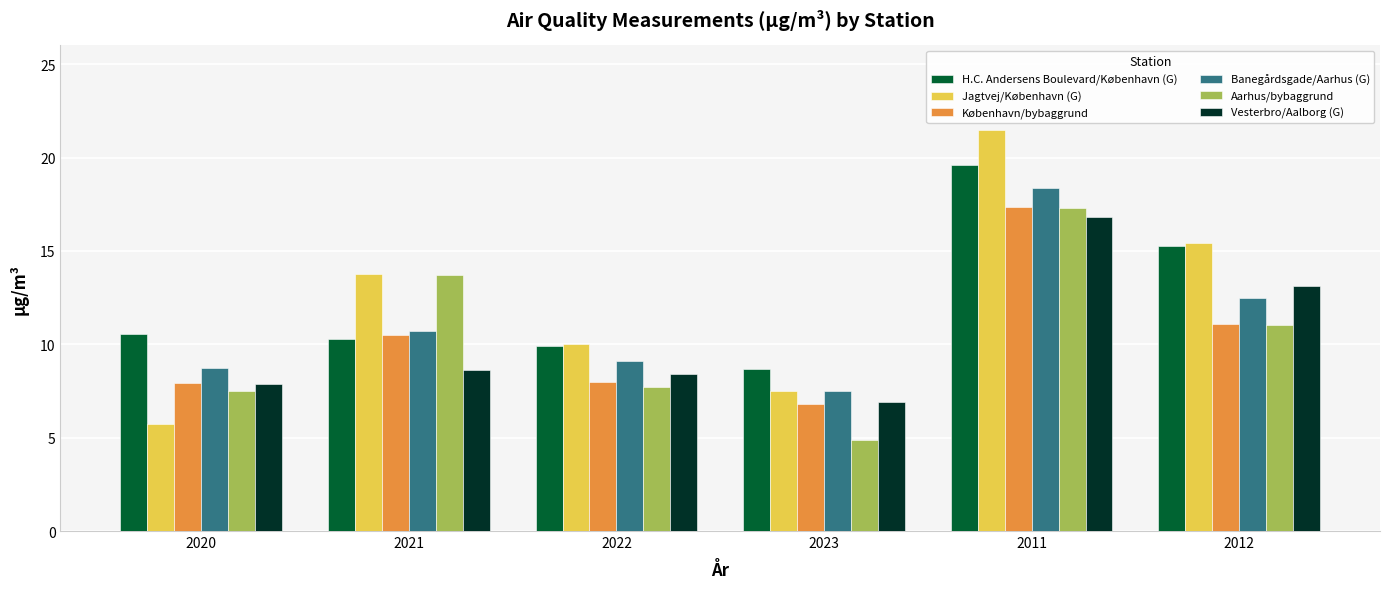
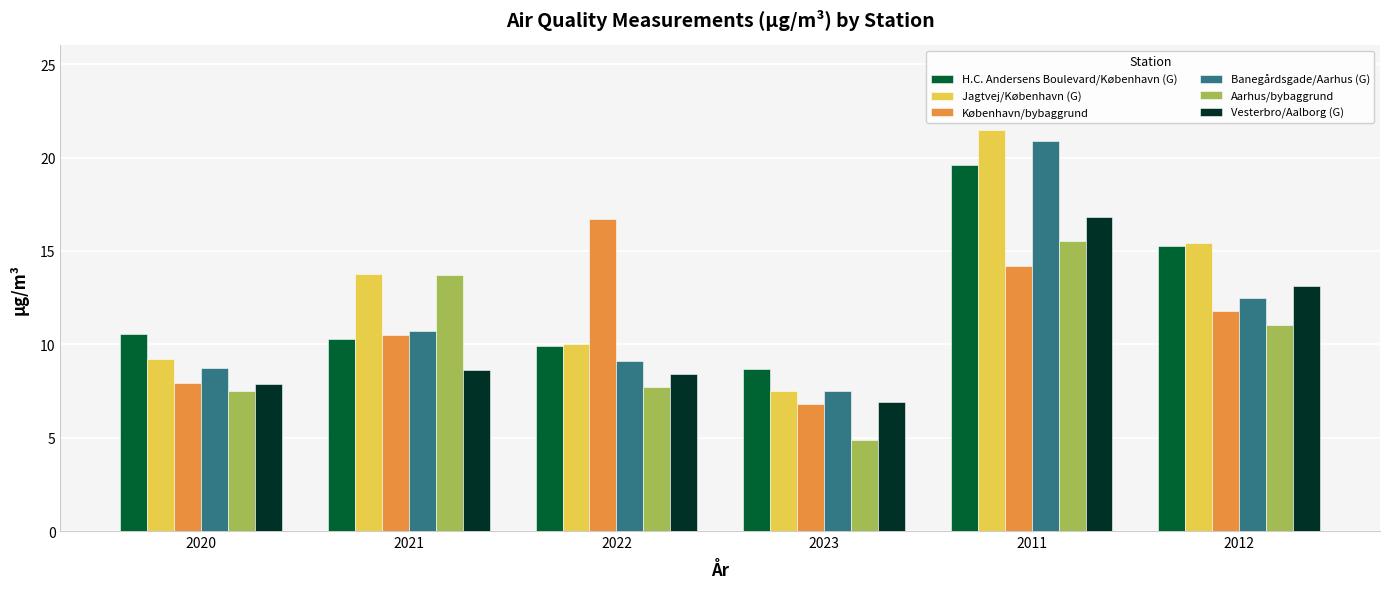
  {
    "Jagtvej/København (G)": {
-     "2020": 5.8,
+     "2020": 9.2,
      "2021": 13.8,
      "2022": 10.0,
      "2023": 7.5,
      "2011": 21.5,
      "2012": 15.4
    },
    "København/bybaggrund": {
      "2020": 7.9,
      "2021": 10.5,
-     "2022": 8.0,
+     "2022": 16.7,
      "2023": 6.8,
-     "2011": 17.3,
-     "2012": 11.1
+     "2011": 14.2,
+     "2012": 11.8
    },
    "Banegårdsgade/Aarhus (G)": {
      "2020": 8.7,
      "2021": 10.7,
      "2022": 9.1,
      "2023": 7.5,
-     "2011": 18.4,
+     "2011": 20.9,
      "2012": 12.5
    },
    "Aarhus/bybaggrund": {
      "2020": 7.5,
      "2021": 13.7,
      "2022": 7.7,
      "2023": 4.9,
-     "2011": 17.3,
+     "2011": 15.6,
      "2012": 11.0
    }
  }
